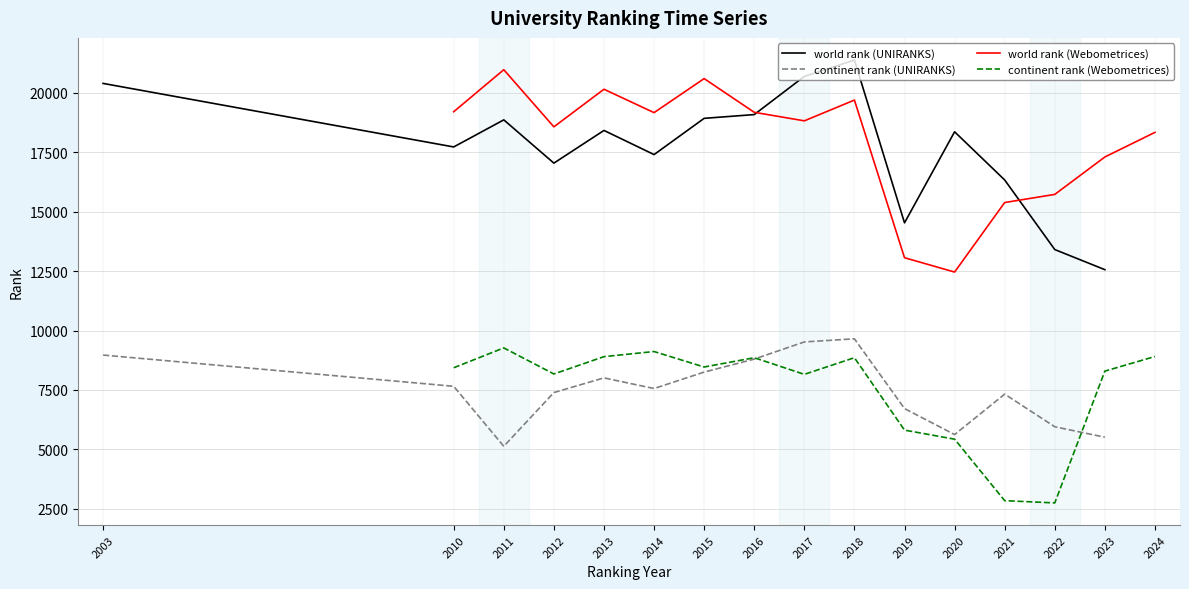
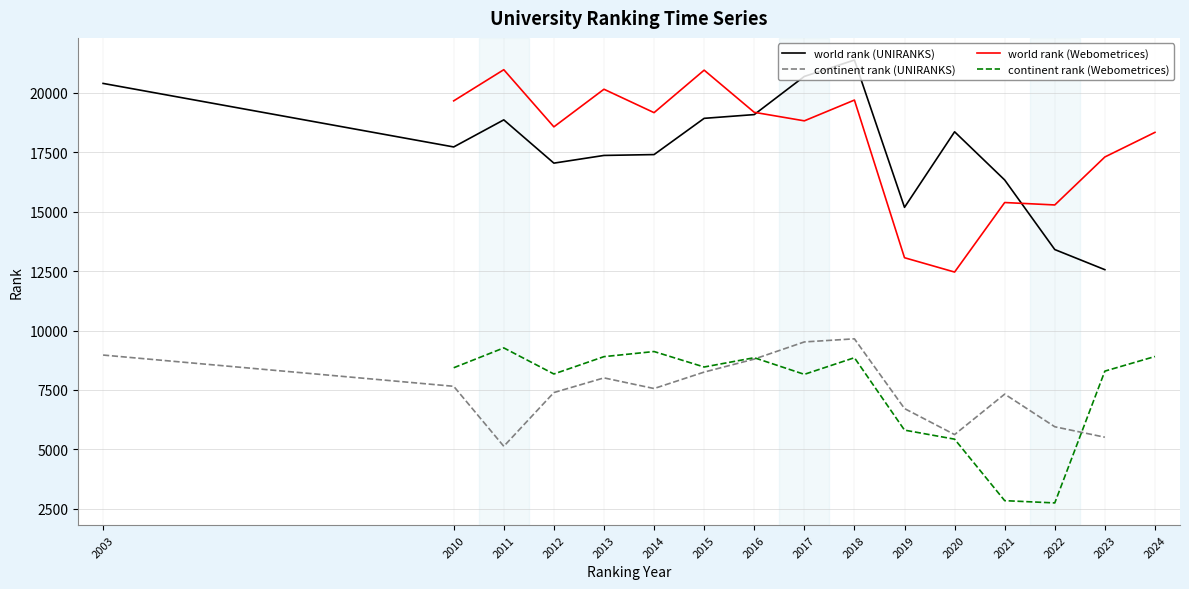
  {
    "world rank (UNIRANKS)": {
      "2003": 20400,
      "2010": 17700,
      "2011": 18900,
      "2012": 17000,
-     "2013": 18400,
+     "2013": 17400,
      "2014": 17400,
      "2015": 18900,
-     "2019": 14500,
+     "2019": 15200,
      "2020": 18400,
      "2021": 16300,
      "2022": 13400,
      "2023": 12600
    },
    "continent rank (UNIRANKS)": {
      "2003": 9000,
      "2010": 7700,
      "2011": 5100,
      "2012": 7400,
      "2013": 8000,
      "2014": 7600,
      "2015": 8300,
      "2017": 9500,
      "2018": 9700,
      "2019": 6700,
      "2020": 5600,
      "2021": 7300,
      "2022": 5900,
      "2023": 5500
    },
    "world rank (Webometrices)": {
-     "2010": 19200,
+     "2010": 19700,
      "2011": 21000,
      "2012": 18600,
      "2013": 20200,
      "2014": 19200,
-     "2015": 20600,
+     "2015": 21000,
      "2017": 18800,
      "2018": 19700,
      "2019": 13100,
      "2020": 12500,
      "2021": 15400,
-     "2022": 15700,
+     "2022": 15300,
      "2023": 17300,
      "2024": 18300
    },
    "continent rank (Webometrices)": {
      "2010": 8400,
      "2011": 9300,
      "2012": 8200,
      "2013": 8900,
      "2014": 9100,
      "2015": 8500,
      "2017": 8200,
      "2018": 8900,
      "2019": 5800,
      "2020": 5400,
      "2021": 2800,
      "2022": 2700,
      "2023": 8300,
      "2024": 8900
    }
  }
